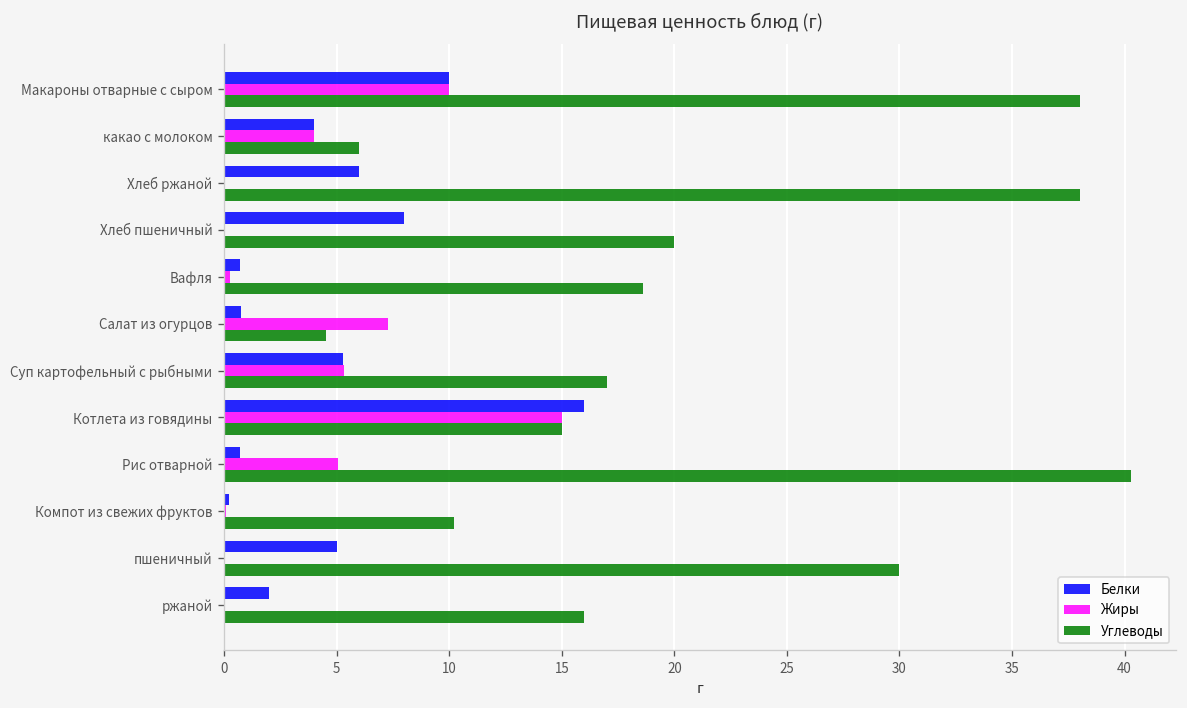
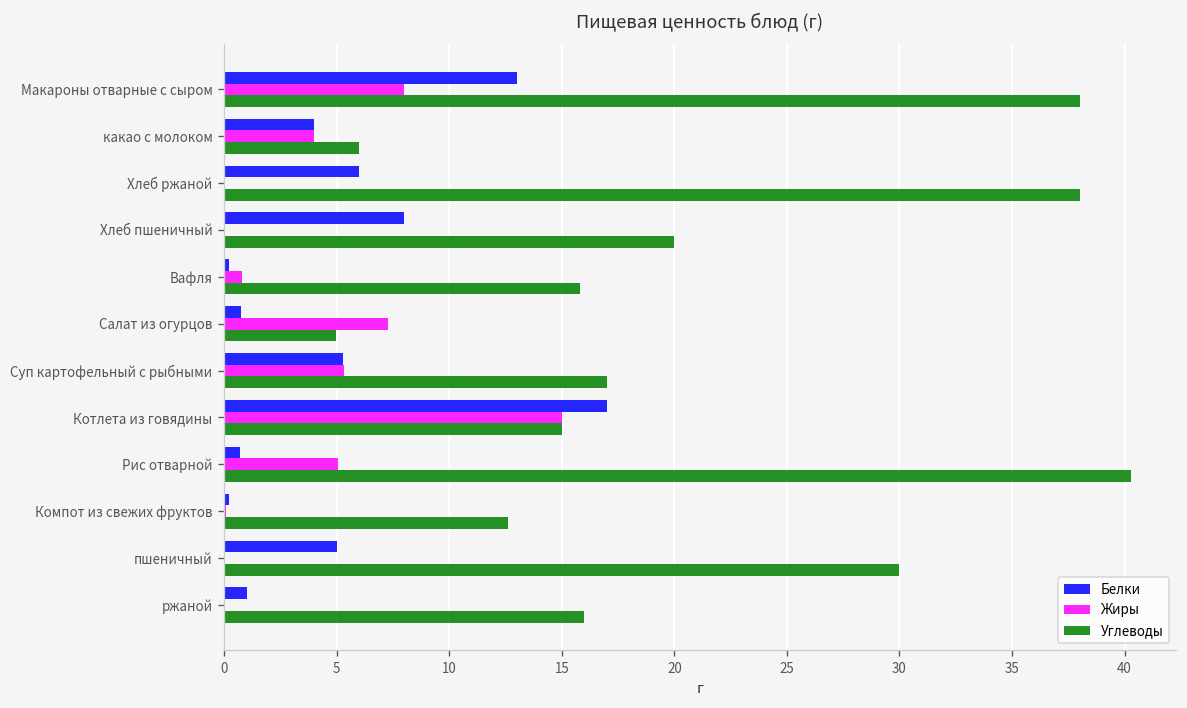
  {
    "Белки": {
-     "Макароны отварные с сыром": 10,
+     "Макароны отварные с сыром": 13,
      "какао с молоком": 4.0,
      "Хлеб ржаной": 6.0,
      "Хлеб пшеничный": 8.0,
-     "Вафля": 0.7,
+     "Вафля": 0.2,
      "Салат из огурцов": 0.8,
      "Суп картофельный с рыбными": 5.3,
-     "Котлета из говядины": 16,
+     "Котлета из говядины": 17,
      "Рис отварной": 0.7,
      "Компот из свежих фруктов": 0.2,
      "пшеничный": 5.0,
-     "ржаной": 2
+     "ржаной": 1
    },
    "Жиры": {
-     "Макароны отварные с сыром": 10,
+     "Макароны отварные с сыром": 8,
      "какао с молоком": 4.0,
      "Хлеб ржаной": 0.0,
      "Хлеб пшеничный": 0.0,
-     "Вафля": 0.3,
+     "Вафля": 0.8,
      "Салат из огурцов": 7.3,
      "Суп картофельный с рыбными": 5.3,
      "Котлета из говядины": 15.0,
      "Рис отварной": 5.1,
      "пшеничный": 0.0,
      "ржаной": 0.0
    },
    "Углеводы": {
      "Макароны отварные с сыром": 38.0,
      "какао с молоком": 6.0,
      "Хлеб ржаной": 38.0,
      "Хлеб пшеничный": 20.0,
-     "Вафля": 18.6,
-     "Салат из огурцов": 4.5,
+     "Вафля": 15.8,
+     "Салат из огурцов": 5.0,
      "Суп картофельный с рыбными": 17.0,
      "Котлета из говядины": 15.0,
      "Рис отварной": 40.3,
-     "Компот из свежих фруктов": 10.2,
+     "Компот из свежих фруктов": 12.6,
      "пшеничный": 30.0,
      "ржаной": 16.0
    }
  }
